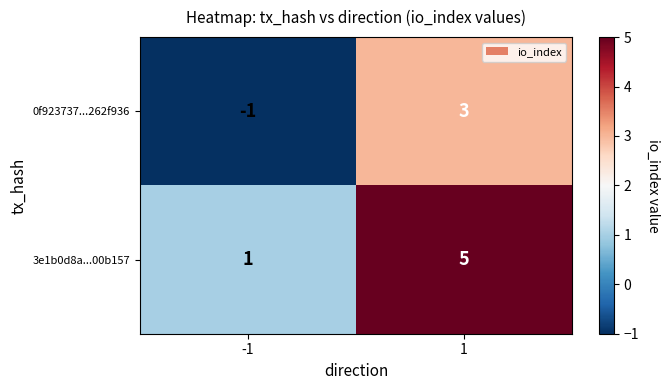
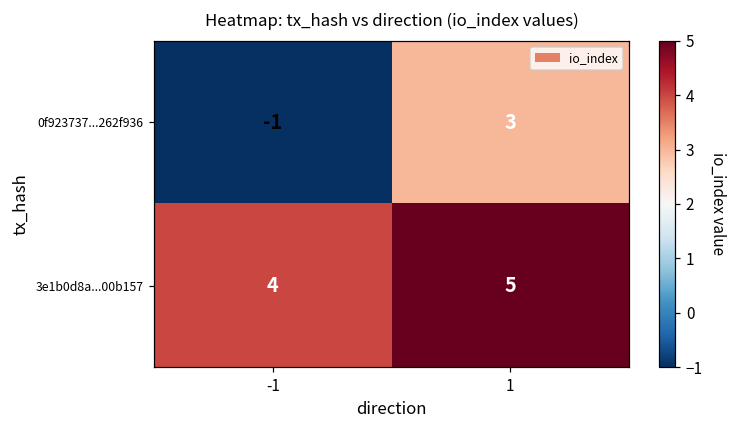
  {
    "0f923737...262f936": {
      "-1": -1,
      "1": 3
    },
    "3e1b0d8a...00b157": {
-     "-1": 1,
+     "-1": 4,
      "1": 5
    }
  }
